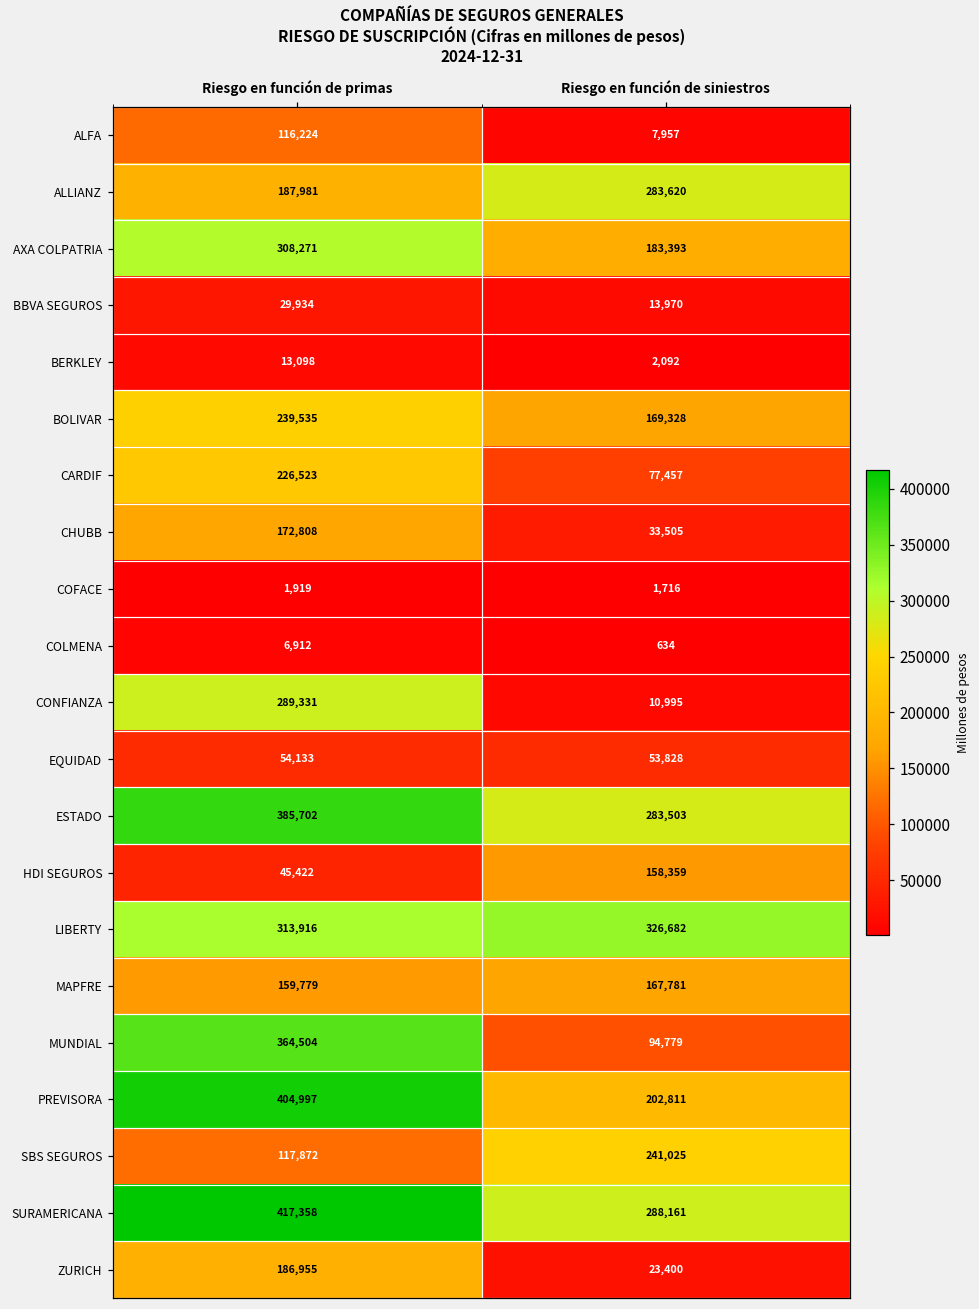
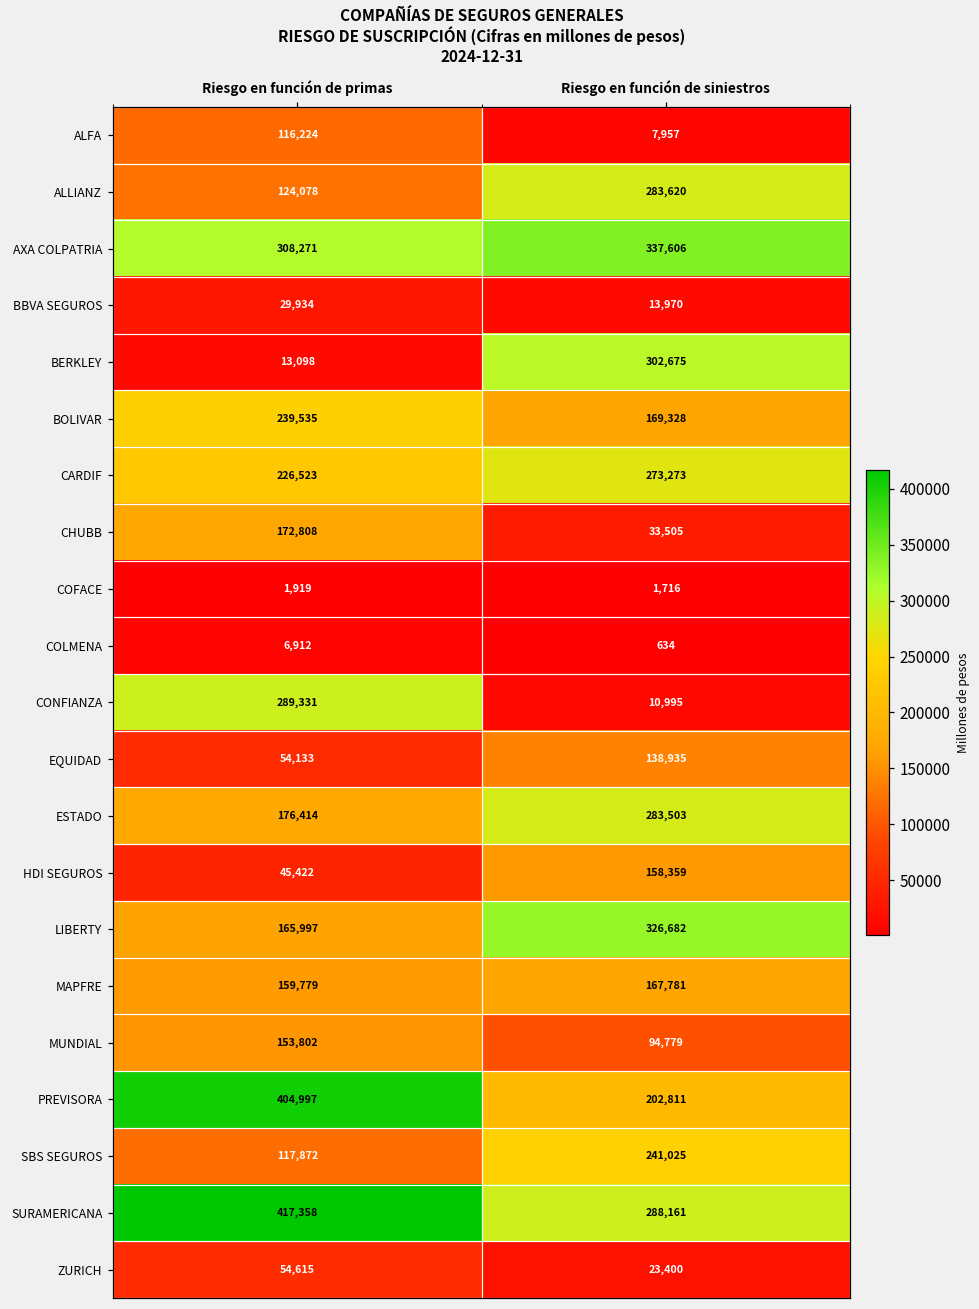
  {
    "ALFA": {
      "Riesgo en función de primas": "116,224",
      "Riesgo en función de siniestros": "7,957"
    },
    "ALLIANZ": {
-     "Riesgo en función de primas": "187,981",
+     "Riesgo en función de primas": "124,078",
      "Riesgo en función de siniestros": "283,620"
    },
    "AXA COLPATRIA": {
      "Riesgo en función de primas": "308,271",
-     "Riesgo en función de siniestros": "183,393"
+     "Riesgo en función de siniestros": "337,606"
    },
    "BBVA SEGUROS": {
      "Riesgo en función de primas": "29,934",
      "Riesgo en función de siniestros": "13,970"
    },
    "BERKLEY": {
      "Riesgo en función de primas": "13,098",
-     "Riesgo en función de siniestros": "2,092"
+     "Riesgo en función de siniestros": "302,675"
    },
    "BOLIVAR": {
      "Riesgo en función de primas": "239,535",
      "Riesgo en función de siniestros": "169,328"
    },
    "CARDIF": {
      "Riesgo en función de primas": "226,523",
-     "Riesgo en función de siniestros": "77,457"
+     "Riesgo en función de siniestros": "273,273"
    },
    "CHUBB": {
      "Riesgo en función de primas": "172,808",
      "Riesgo en función de siniestros": "33,505"
    },
    "COFACE": {
      "Riesgo en función de primas": "1,919",
      "Riesgo en función de siniestros": "1,716"
    },
    "COLMENA": {
      "Riesgo en función de primas": "6,912",
      "Riesgo en función de siniestros": "634"
    },
    "CONFIANZA": {
      "Riesgo en función de primas": "289,331",
      "Riesgo en función de siniestros": "10,995"
    },
    "EQUIDAD": {
      "Riesgo en función de primas": "54,133",
-     "Riesgo en función de siniestros": "53,828"
+     "Riesgo en función de siniestros": "138,935"
    },
    "ESTADO": {
-     "Riesgo en función de primas": "385,702",
+     "Riesgo en función de primas": "176,414",
      "Riesgo en función de siniestros": "283,503"
    },
    "HDI SEGUROS": {
      "Riesgo en función de primas": "45,422",
      "Riesgo en función de siniestros": "158,359"
    },
    "LIBERTY": {
-     "Riesgo en función de primas": "313,916",
+     "Riesgo en función de primas": "165,997",
      "Riesgo en función de siniestros": "326,682"
    },
    "MAPFRE": {
      "Riesgo en función de primas": "159,779",
      "Riesgo en función de siniestros": "167,781"
    },
    "MUNDIAL": {
-     "Riesgo en función de primas": "364,504",
+     "Riesgo en función de primas": "153,802",
      "Riesgo en función de siniestros": "94,779"
    },
    "PREVISORA": {
      "Riesgo en función de primas": "404,997",
      "Riesgo en función de siniestros": "202,811"
    },
    "SBS SEGUROS": {
      "Riesgo en función de primas": "117,872",
      "Riesgo en función de siniestros": "241,025"
    },
    "SURAMERICANA": {
      "Riesgo en función de primas": "417,358",
      "Riesgo en función de siniestros": "288,161"
    },
    "ZURICH": {
-     "Riesgo en función de primas": "186,955",
+     "Riesgo en función de primas": "54,615",
      "Riesgo en función de siniestros": "23,400"
    }
  }
